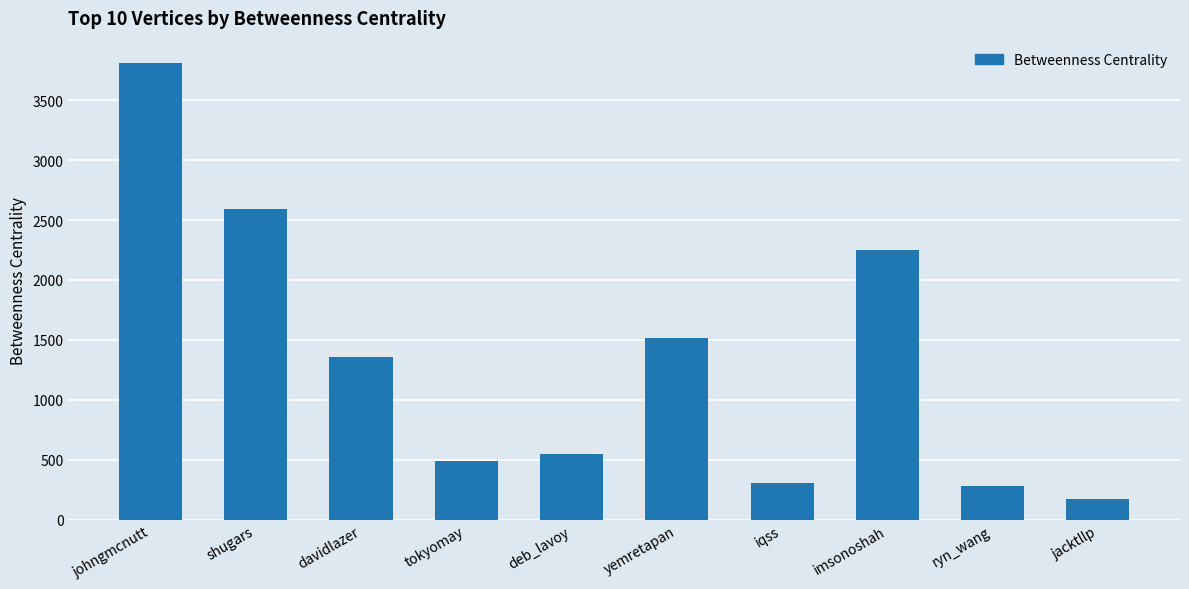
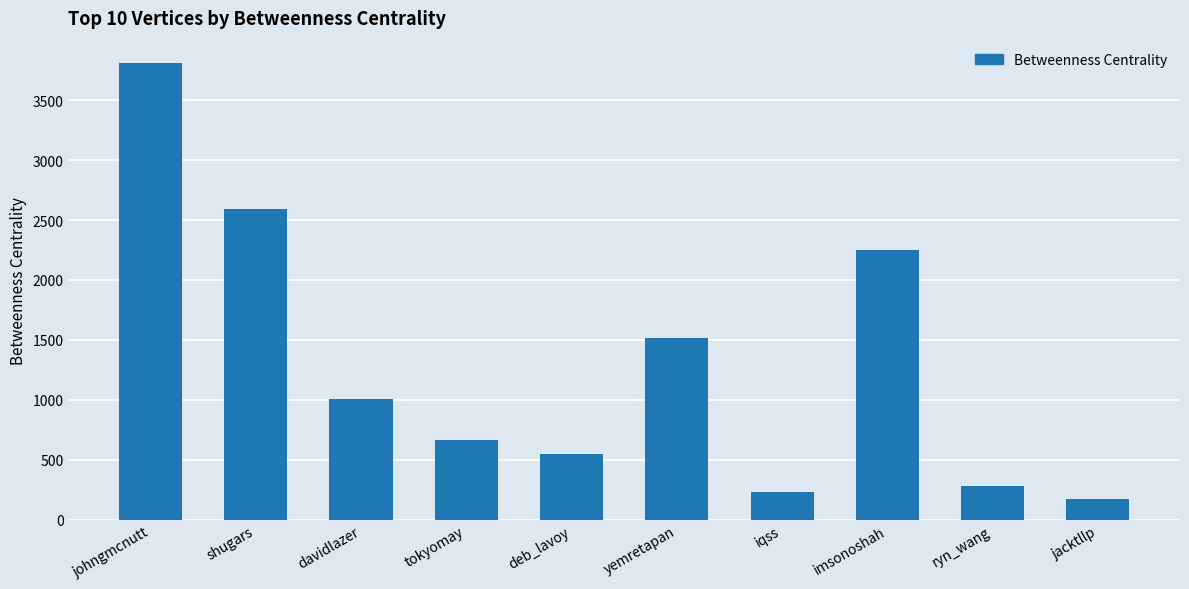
  {
    "johngmcnutt": 3810,
    "shugars": 2590,
-   "davidlazer": 1360,
-   "tokyomay": 490,
+   "davidlazer": 1010,
+   "tokyomay": 660,
    "deb_lavoy": 550,
    "yemretapan": 1510,
-   "iqss": 310,
+   "iqss": 230,
    "imsonoshah": 2250,
    "ryn_wang": 290,
    "jacktllp": 180
  }
